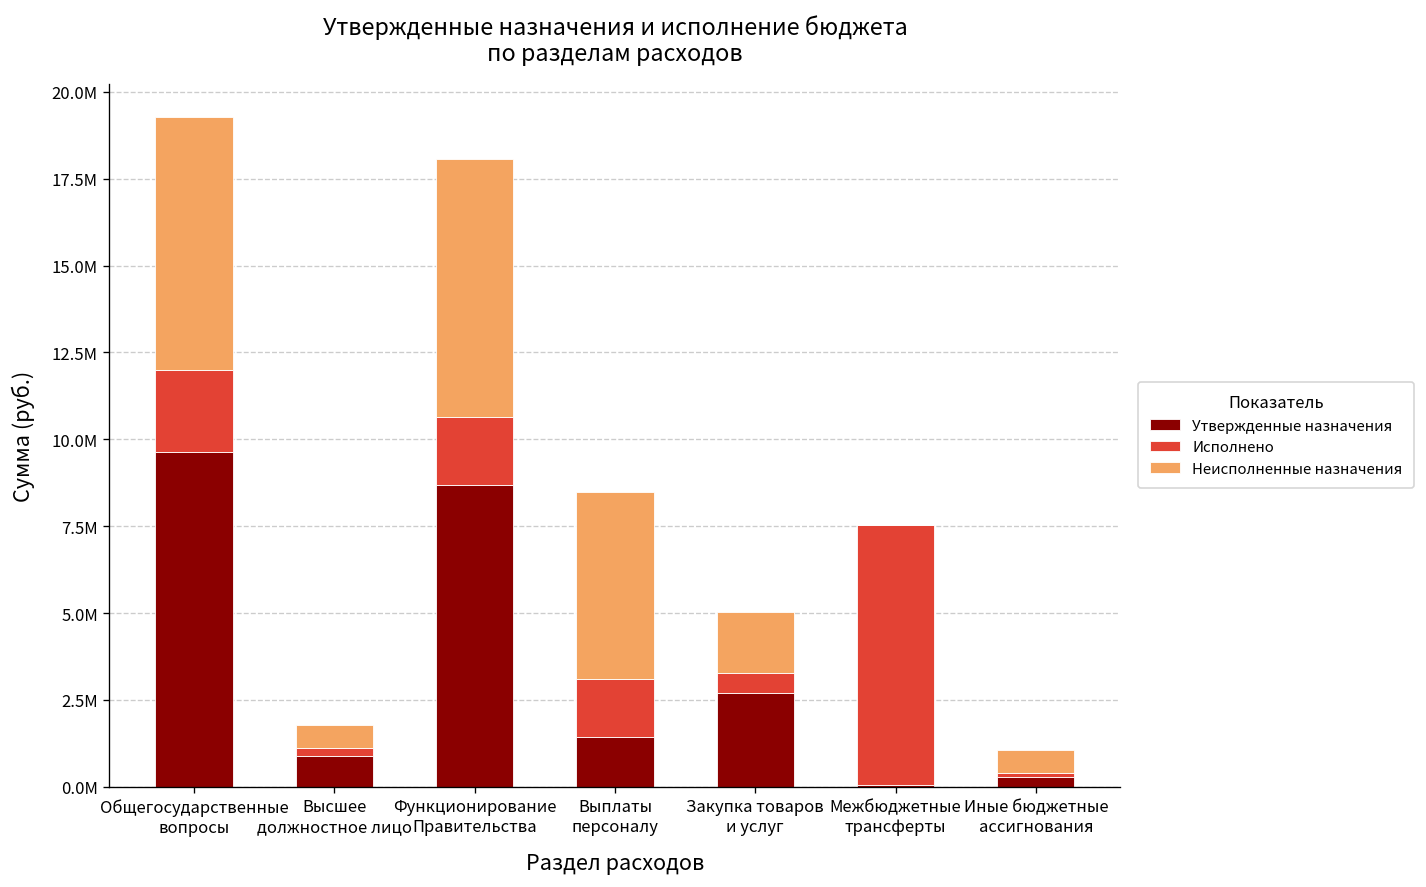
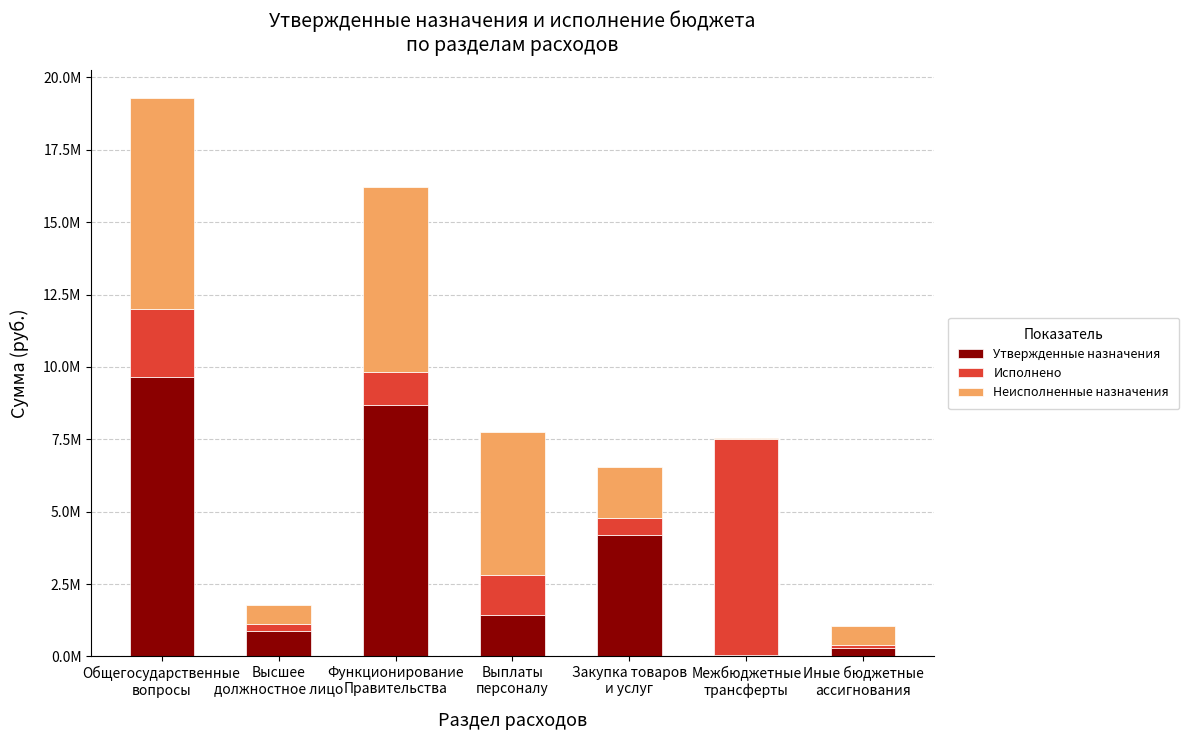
  {
    "Утвержденные назначения": {
      "Функционирование Правительства": 8700000,
      "Выплаты персоналу": 1400000,
-     "Закупка товаров и услуг": 2700000,
+     "Закупка товаров и услуг": 4200000,
      "Иные бюджетные ассигнования": 300000
    },
    "Исполнено": {
-     "Функционирование Правительства": 2000000,
-     "Выплаты персоналу": 1700000,
+     "Функционирование Правительства": 1100000,
+     "Выплаты персоналу": 1400000,
      "Закупка товаров и услуг": 600000,
      "Межбюджетные трансферты": 7500000,
      "Иные бюджетные ассигнования": 100000
    },
    "Неисполненные назначения": {
-     "Функционирование Правительства": 7400000,
-     "Выплаты персоналу": 5400000,
+     "Функционирование Правительства": 6400000,
+     "Выплаты персоналу": 4900000,
      "Закупка товаров и услуг": 1800000,
      "Иные бюджетные ассигнования": 700000
    }
  }
